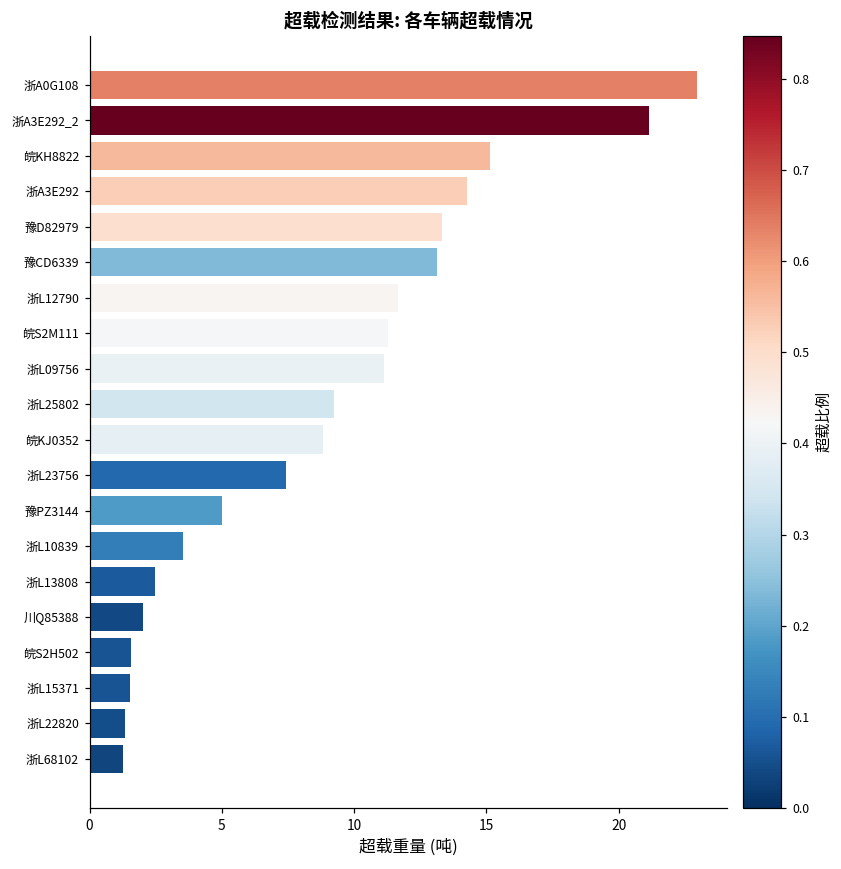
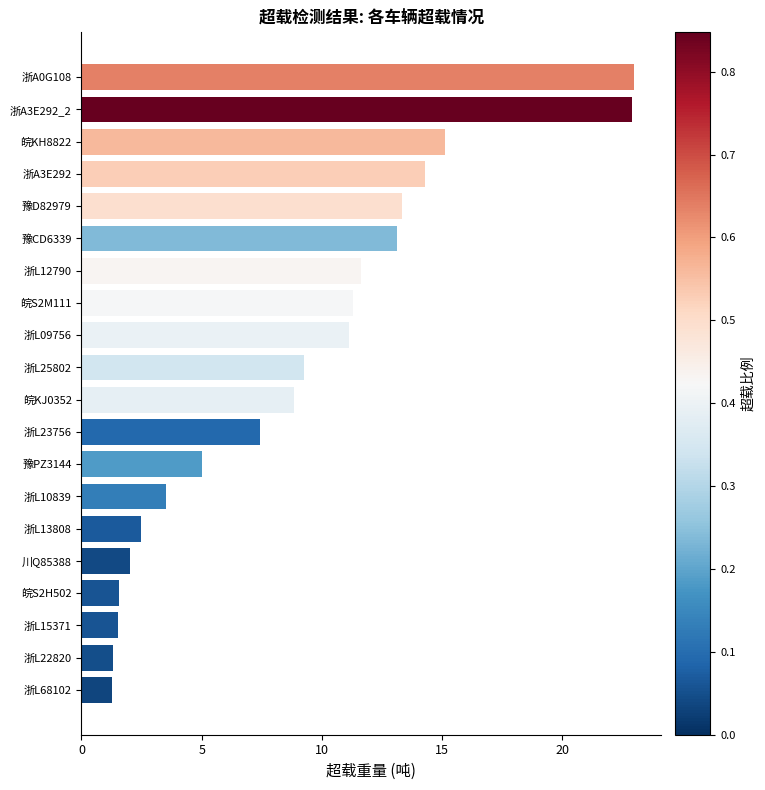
  {
    "浙A0G108": 23.0,
-   "浙A3E292_2": 21.1,
+   "浙A3E292_2": 22.9,
    "皖KH8822": 15.1,
    "浙A3E292": 14.3,
    "豫D82979": 13.3,
    "豫CD6339": 13.1,
    "浙L12790": 11.6,
    "皖S2M111": 11.3,
    "浙L09756": 11.1,
    "浙L25802": 9.2,
    "皖KJ0352": 8.8,
    "浙L23756": 7.4,
    "豫PZ3144": 5.0,
    "浙L10839": 3.5,
    "浙L13808": 2.5,
    "川Q85388": 2.0,
    "皖S2H502": 1.6,
    "浙L15371": 1.5,
    "浙L22820": 1.3,
    "浙L68102": 1.3
  }
